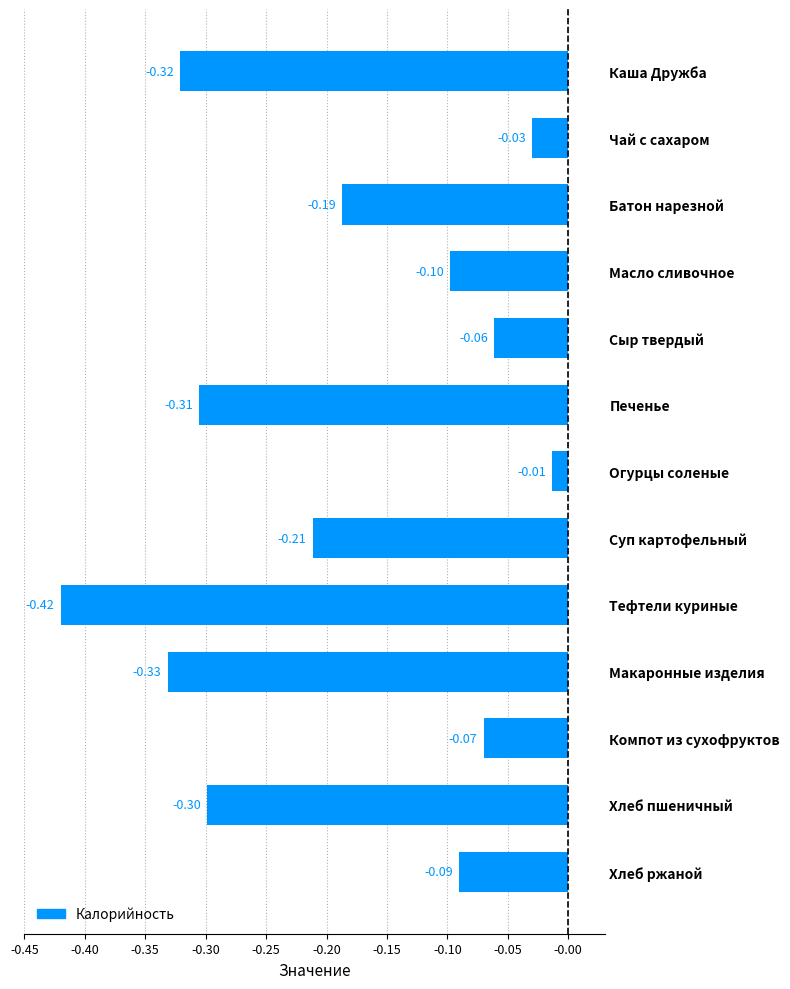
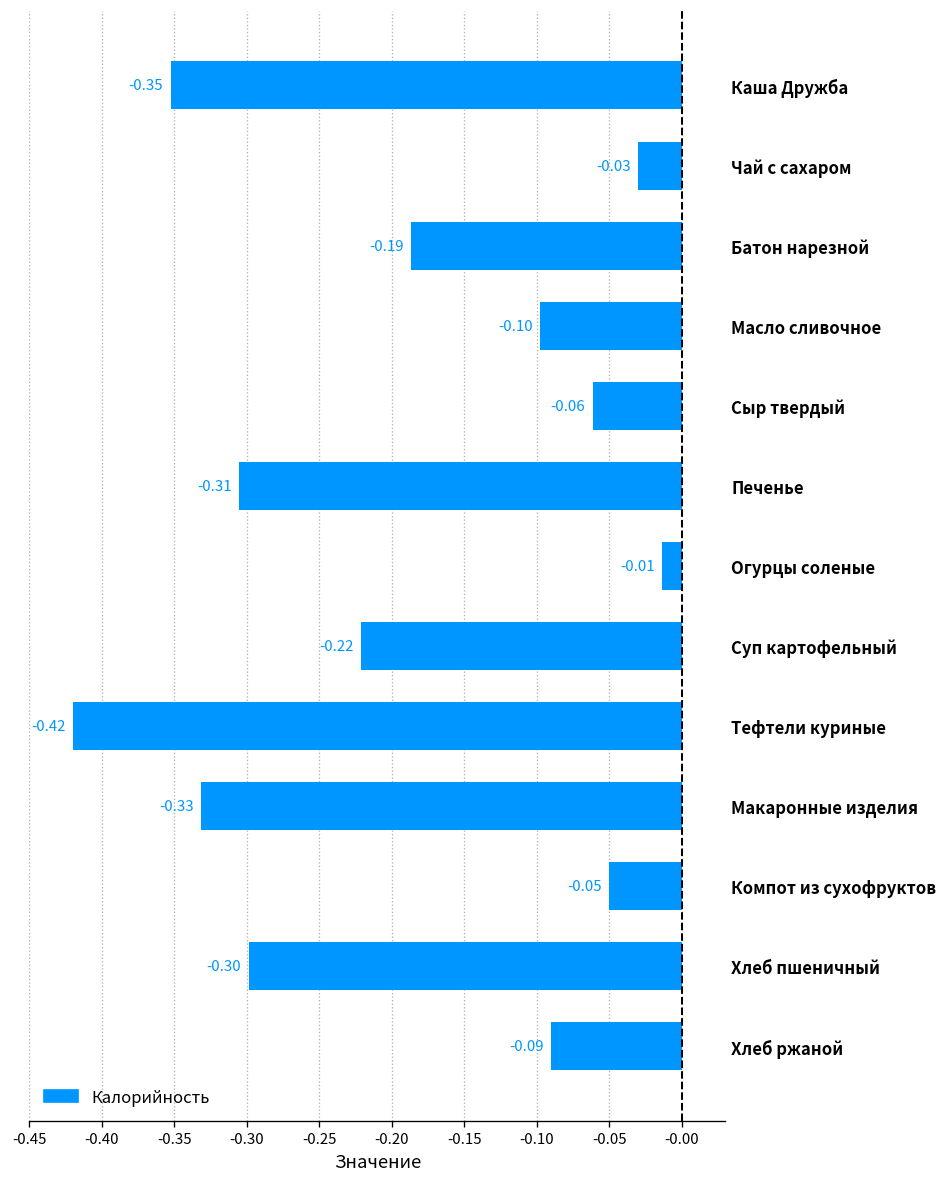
  {
-   "Каша Дружба": -0.32,
+   "Каша Дружба": -0.35,
    "Чай с сахаром": -0.03,
    "Батон нарезной": -0.19,
    "Масло сливочное": -0.10,
    "Сыр твердый": -0.06,
    "Печенье": -0.31,
    "Огурцы соленые": -0.01,
-   "Суп картофельный": -0.21,
+   "Суп картофельный": -0.22,
    "Тефтели куриные": -0.42,
    "Макаронные изделия": -0.33,
-   "Компот из сухофруктов": -0.07,
+   "Компот из сухофруктов": -0.05,
    "Хлеб пшеничный": -0.30,
    "Хлеб ржаной": -0.09
  }
